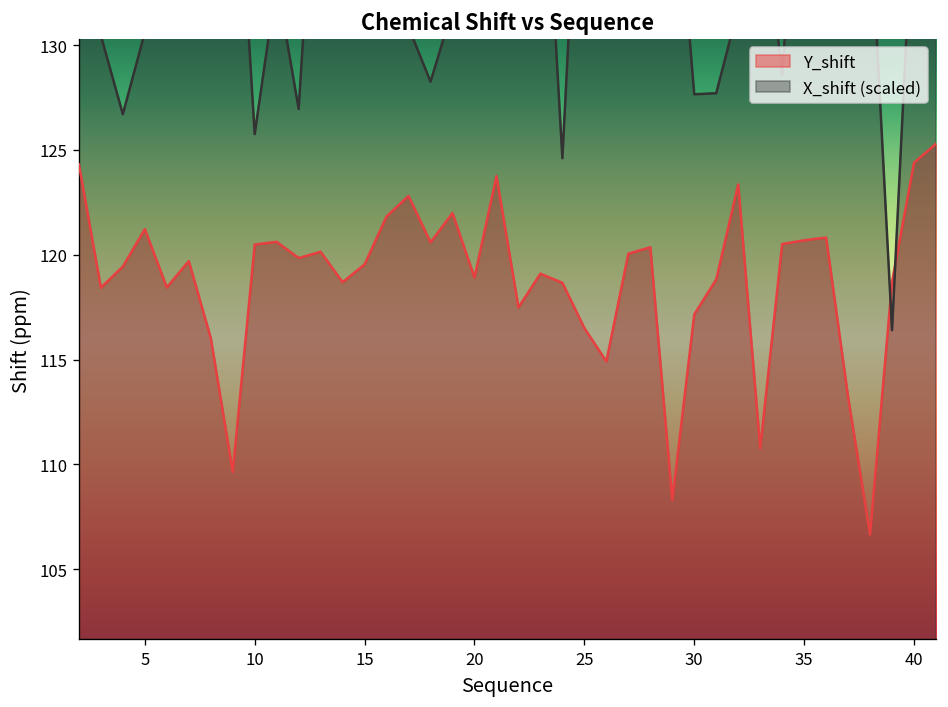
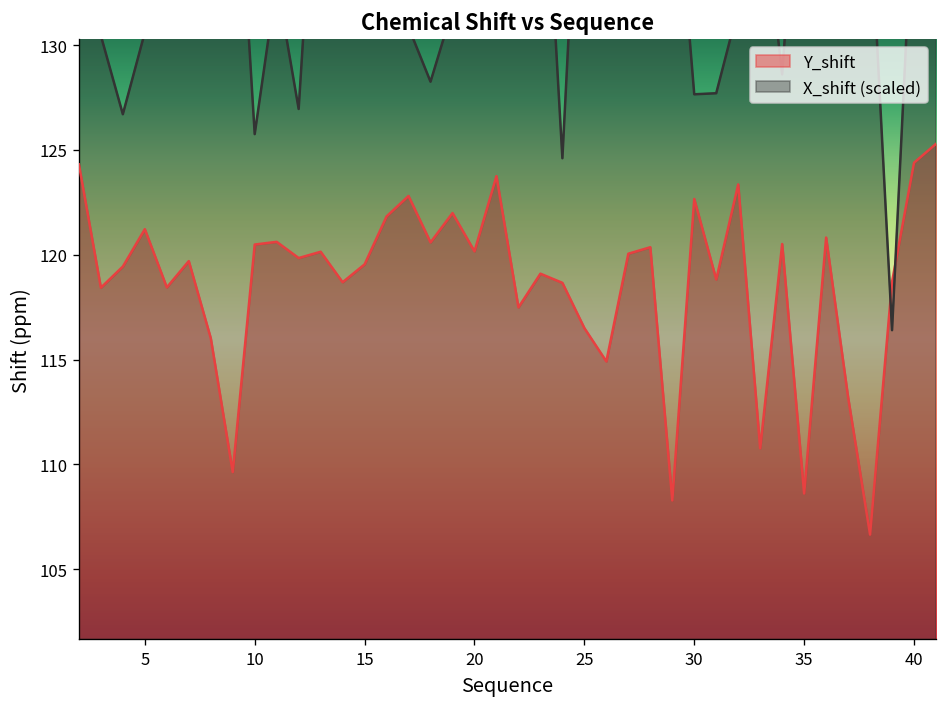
  {
    "Y_shift": {
      "5": 121.2,
      "10": 120.5,
      "15": 119.5,
-     "20": 118.9,
+     "20": 120.2,
      "25": 116.5,
-     "30": 117.2,
-     "35": 120.7,
+     "30": 122.7,
+     "35": 108.6,
      "40": 124.4
    },
    "X_shift (scaled)": {
      "10": 125.8,
      "30": 127.7
    }
  }
